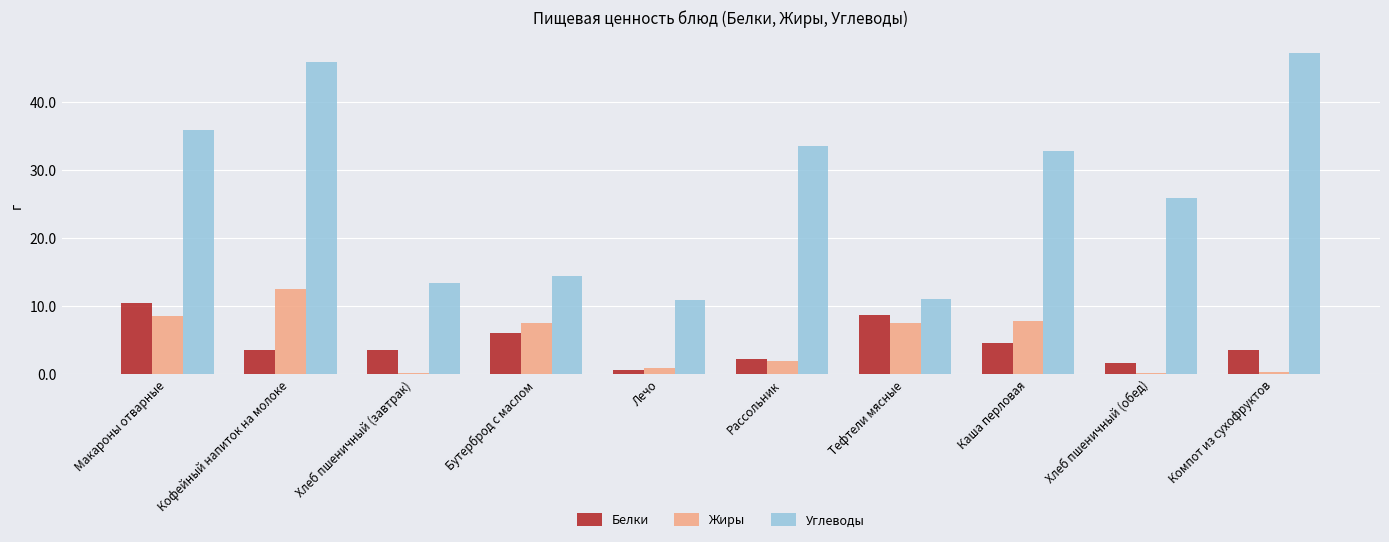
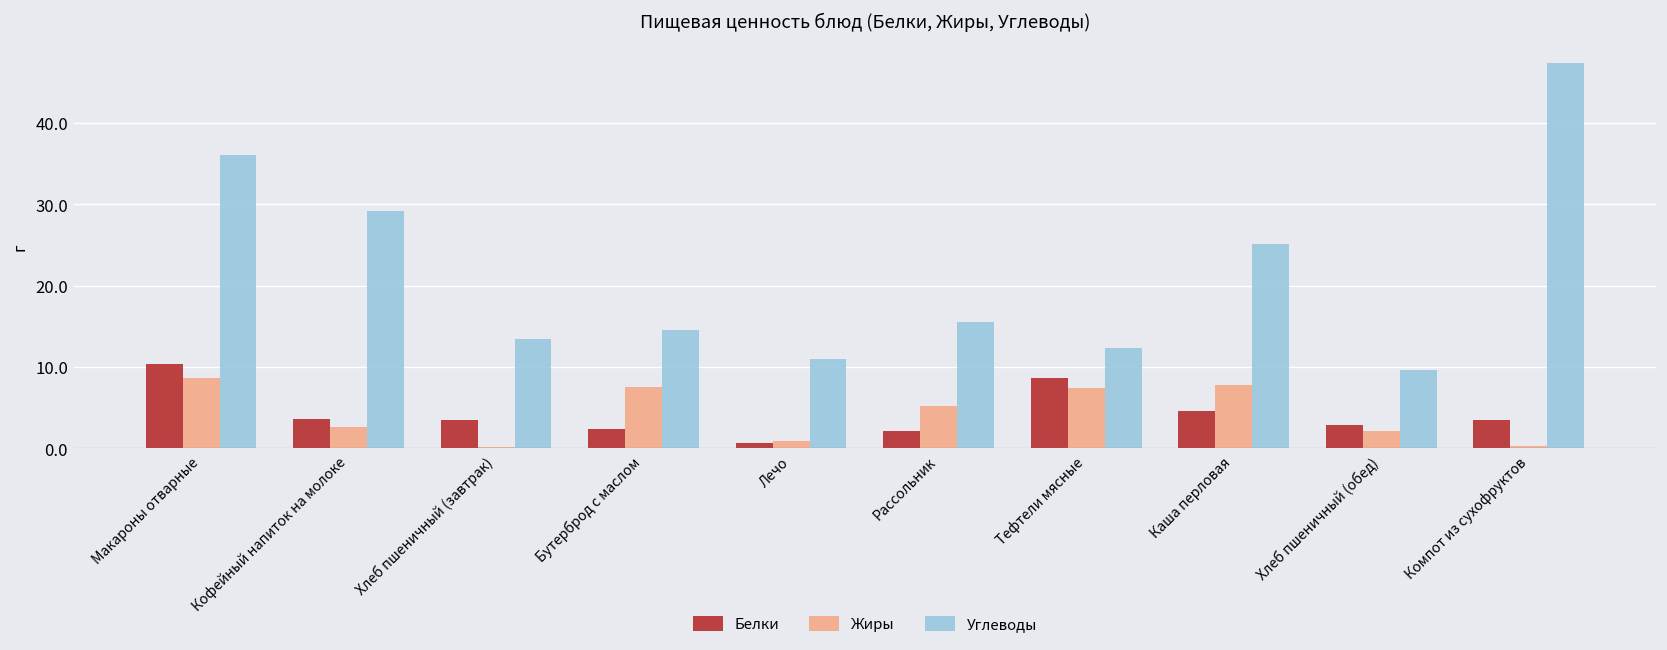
  {
    "Белки": {
      "Макароны отварные": 10,
      "Кофейный напиток на молоке": 4,
      "Хлеб пшеничный (завтрак)": 4,
-     "Бутерброд с маслом": 6,
+     "Бутерброд с маслом": 2,
      "Лечо": 1,
      "Рассольник": 2,
      "Тефтели мясные": 9,
      "Каша перловая": 5,
-     "Хлеб пшеничный (обед)": 2,
+     "Хлеб пшеничный (обед)": 3,
      "Компот из сухофруктов": 4
    },
    "Жиры": {
      "Макароны отварные": 9,
-     "Кофейный напиток на молоке": 13,
+     "Кофейный напиток на молоке": 3,
      "Бутерброд с маслом": 7,
      "Лечо": 1,
-     "Рассольник": 2,
+     "Рассольник": 5,
      "Тефтели мясные": 7,
      "Каша перловая": 8,
-     "Хлеб пшеничный (обед)": 0
+     "Хлеб пшеничный (обед)": 2
    },
    "Углеводы": {
      "Макароны отварные": 36,
-     "Кофейный напиток на молоке": 46,
+     "Кофейный напиток на молоке": 29,
      "Хлеб пшеничный (завтрак)": 13,
      "Бутерброд с маслом": 14,
      "Лечо": 11,
-     "Рассольник": 34,
-     "Тефтели мясные": 11,
-     "Каша перловая": 33,
-     "Хлеб пшеничный (обед)": 26,
+     "Рассольник": 16,
+     "Тефтели мясные": 12,
+     "Каша перловая": 25,
+     "Хлеб пшеничный (обед)": 10,
      "Компот из сухофруктов": 47
    }
  }
